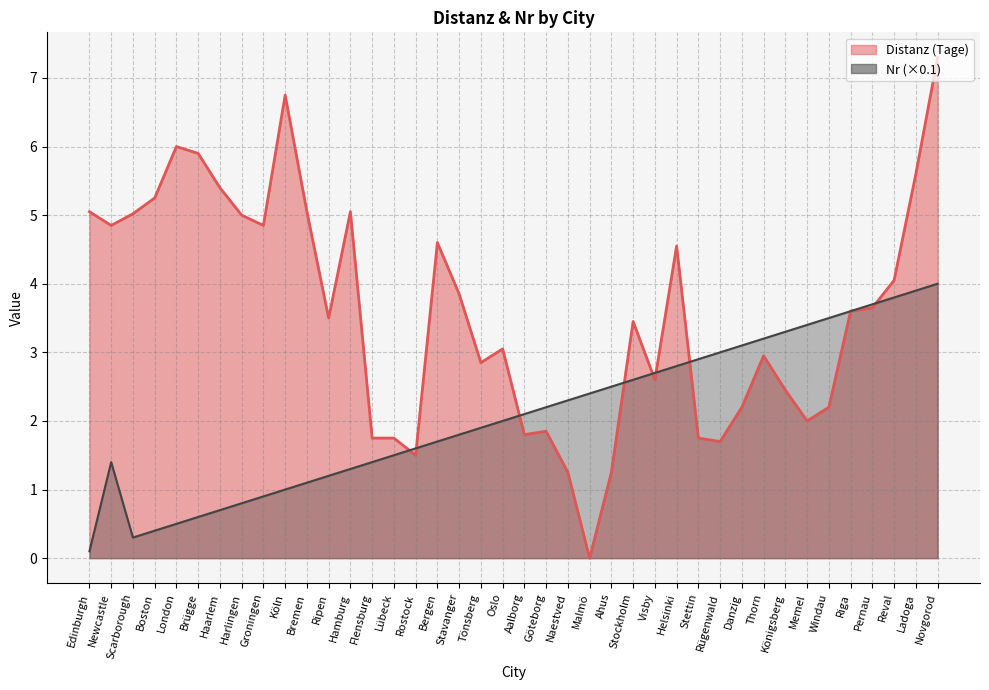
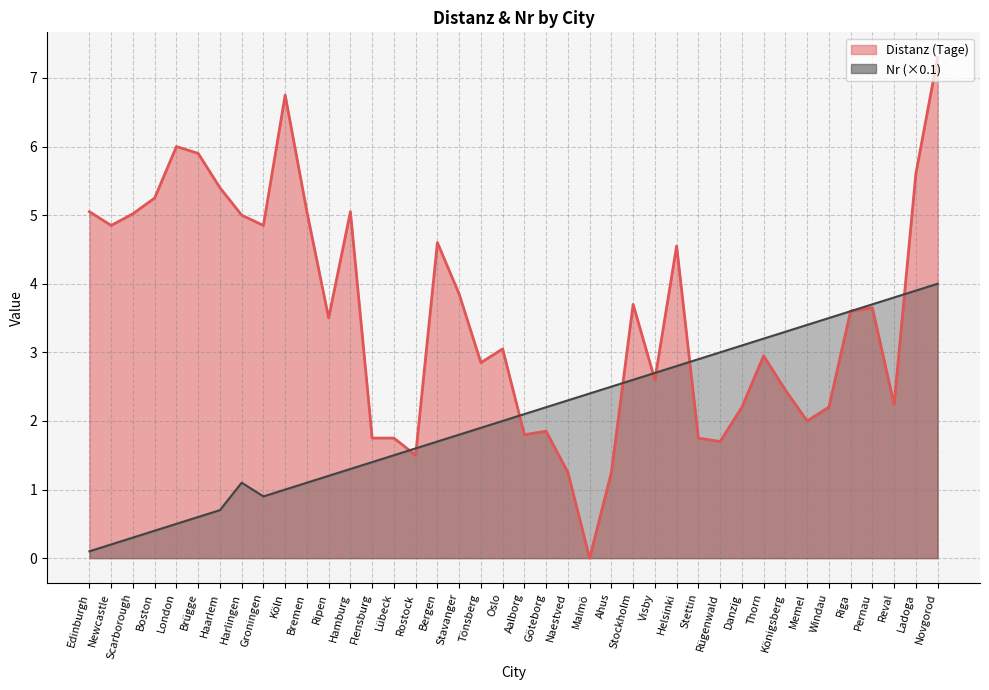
  {
    "Distanz (Tage)": {
      "Edinburgh": 5.1,
      "Newcastle": 4.9,
      "Scarborough": 5.0,
      "Boston": 5.3,
      "London": 6.0,
      "Brügge": 5.9,
      "Haarlem": 5.4,
      "Harlingen": 5.0,
      "Groningen": 4.9,
      "Köln": 6.8,
      "Bremen": 5.1,
      "Ripen": 3.5,
      "Hamburg": 5.1,
      "Flensburg": 1.8,
      "Lübeck": 1.8,
      "Rostock": 1.5,
      "Bergen": 4.6,
      "Stavanger": 3.9,
      "Tönsberg": 2.9,
      "Oslo": 3.1,
      "Aalborg": 1.8,
      "Göteborg": 1.9,
      "Naestved": 1.3,
      "Malmö": 0.0,
      "Ahus": 1.3,
-     "Stockholm": 3.5,
+     "Stockholm": 3.7,
      "Visby": 2.6,
      "Helsinki": 4.6,
      "Stettin": 1.8,
      "Rügenwald": 1.7,
      "Danzig": 2.2,
      "Thorn": 3.0,
      "Königsberg": 2.5,
      "Memel": 2.0,
      "Windau": 2.2,
      "Pernau": 3.7,
-     "Reval": 4.1,
+     "Reval": 2.2,
      "Ladoga": 5.6
    },
    "Nr (×0.1)": {
      "Edinburgh": 0.1,
-     "Newcastle": 1.4,
+     "Newcastle": 0.2,
      "Scarborough": 0.3,
      "Boston": 0.4,
      "London": 0.5,
      "Brügge": 0.6,
      "Haarlem": 0.7,
-     "Harlingen": 0.8,
+     "Harlingen": 1.1,
      "Groningen": 0.9,
      "Köln": 1.0,
      "Bremen": 1.1,
      "Ripen": 1.2,
      "Hamburg": 1.3,
      "Flensburg": 1.4,
      "Lübeck": 1.5,
      "Rostock": 1.6,
      "Bergen": 1.7,
      "Stavanger": 1.8,
      "Tönsberg": 1.9,
      "Oslo": 2.0,
      "Aalborg": 2.1,
      "Göteborg": 2.2,
      "Naestved": 2.3,
      "Malmö": 2.4,
      "Ahus": 2.5,
      "Stockholm": 2.6,
      "Visby": 2.7,
      "Helsinki": 2.8,
      "Stettin": 2.9,
      "Rügenwald": 3.0,
      "Danzig": 3.1,
      "Thorn": 3.2,
      "Königsberg": 3.3,
      "Memel": 3.4,
      "Windau": 3.5,
      "Pernau": 3.7,
      "Reval": 3.8,
      "Ladoga": 3.9,
      "Novgorod": 4.0
    }
  }
